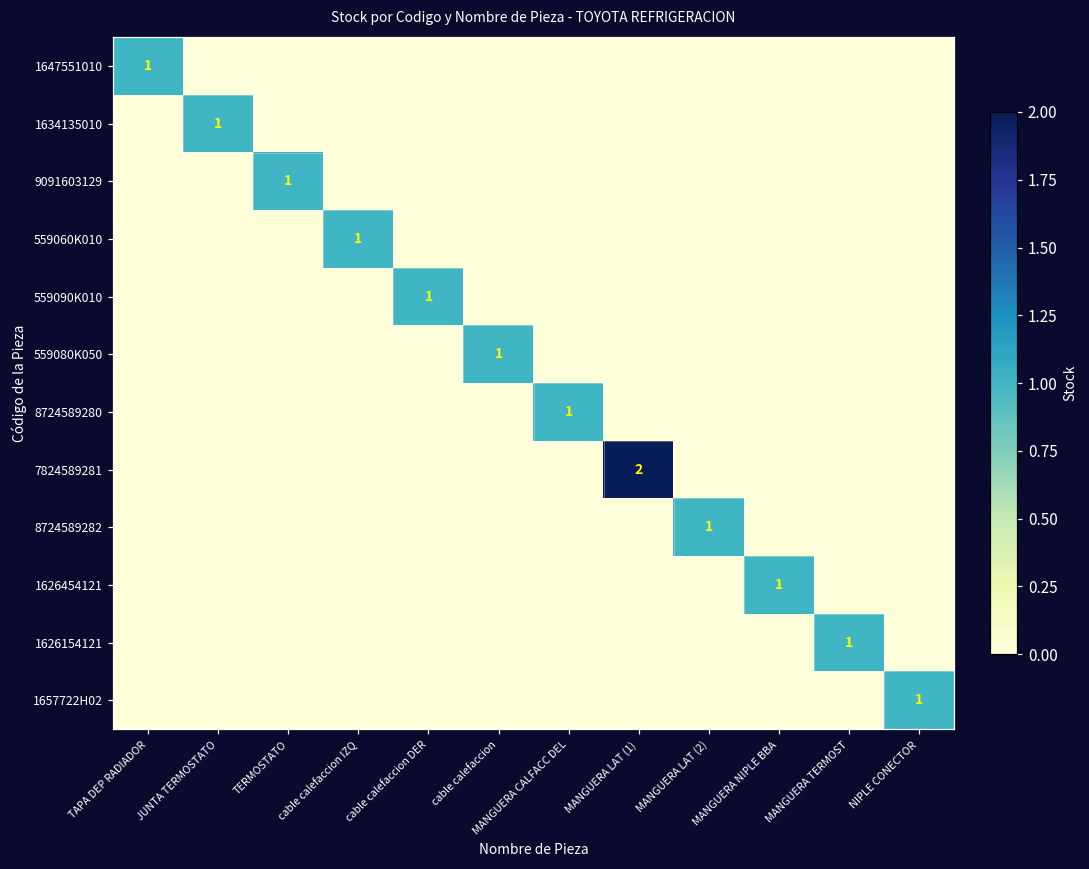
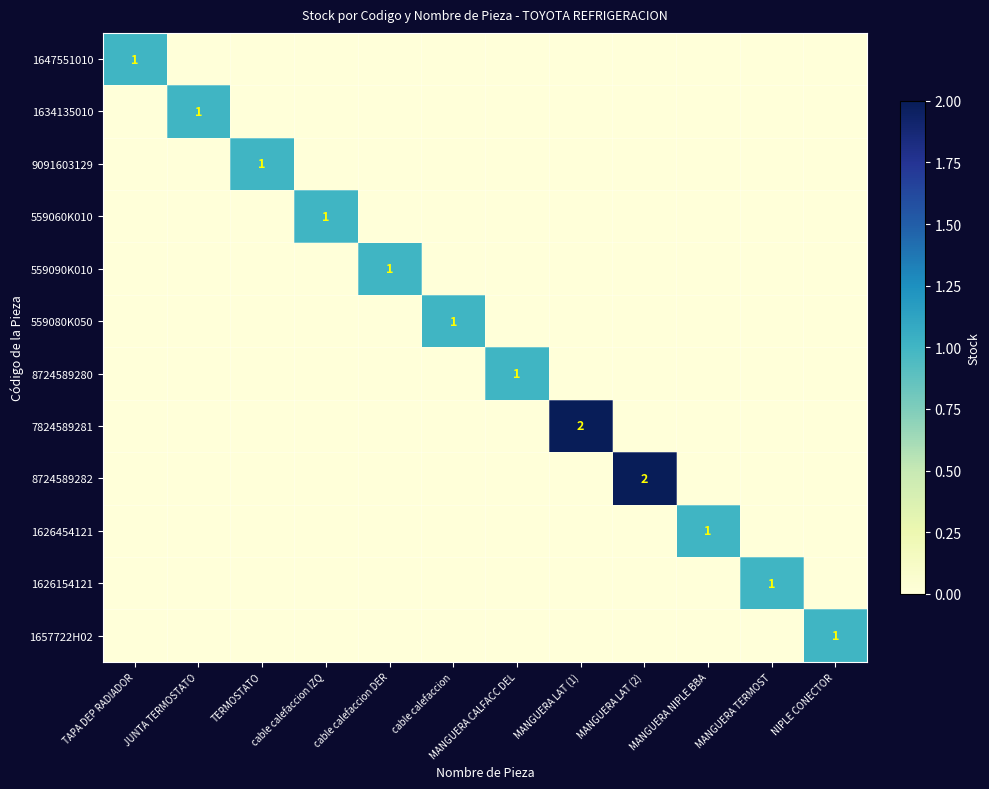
  {
    "1647551010": {
      "TAPA DEP RADIADOR": 1
    },
    "1634135010": {
      "JUNTA TERMOSTATO": 1
    },
    "9091603129": {
      "TERMOSTATO": 1
    },
    "559060K010": {
      "cable calefaccion IZQ": 1
    },
    "559090K010": {
      "cable calefaccion DER": 1
    },
    "559080K050": {
      "cable calefaccion": 1
    },
    "8724589280": {
      "MANGUERA CALFACC DEL": 1
    },
    "7824589281": {
      "MANGUERA LAT (1)": 2
    },
    "8724589282": {
-     "MANGUERA LAT (2)": 1
+     "MANGUERA LAT (2)": 2
    },
    "1626454121": {
      "MANGUERA NIPLE BBA": 1
    },
    "1626154121": {
      "MANGUERA TERMOST": 1
    },
    "1657722H02": {
      "NIPLE CONECTOR": 1
    }
  }
